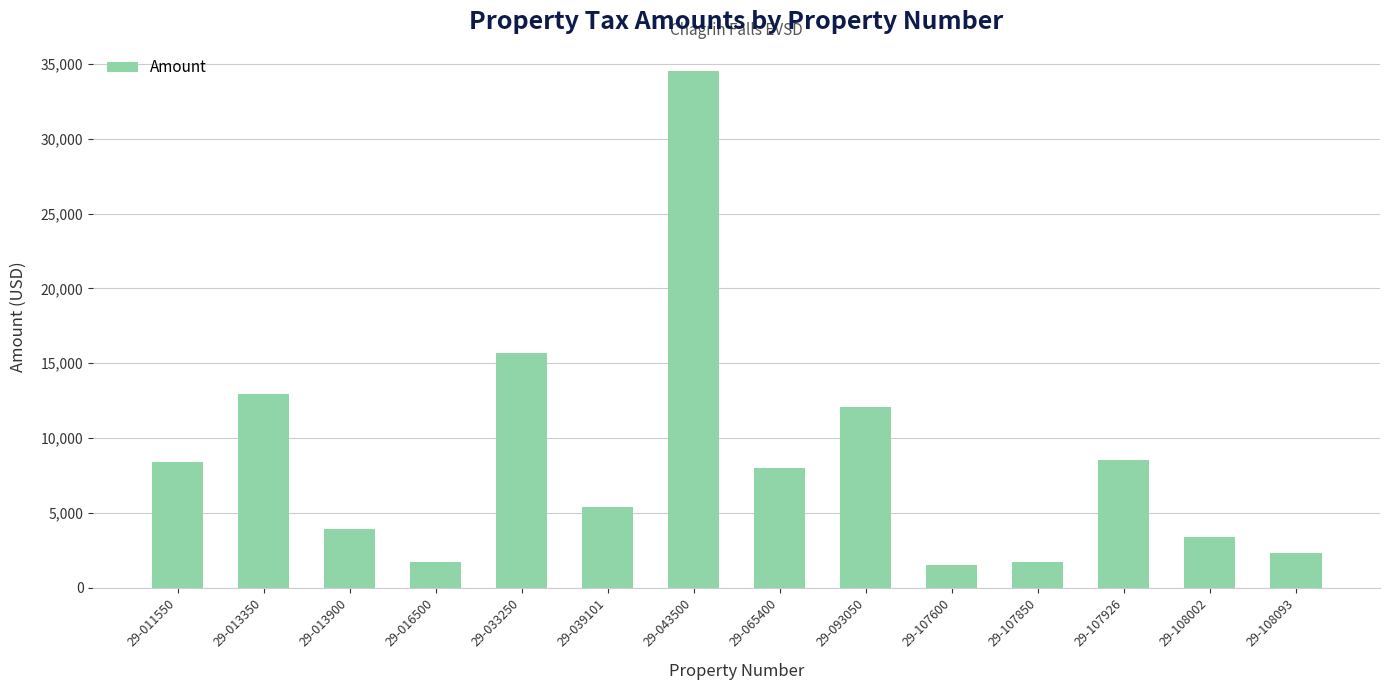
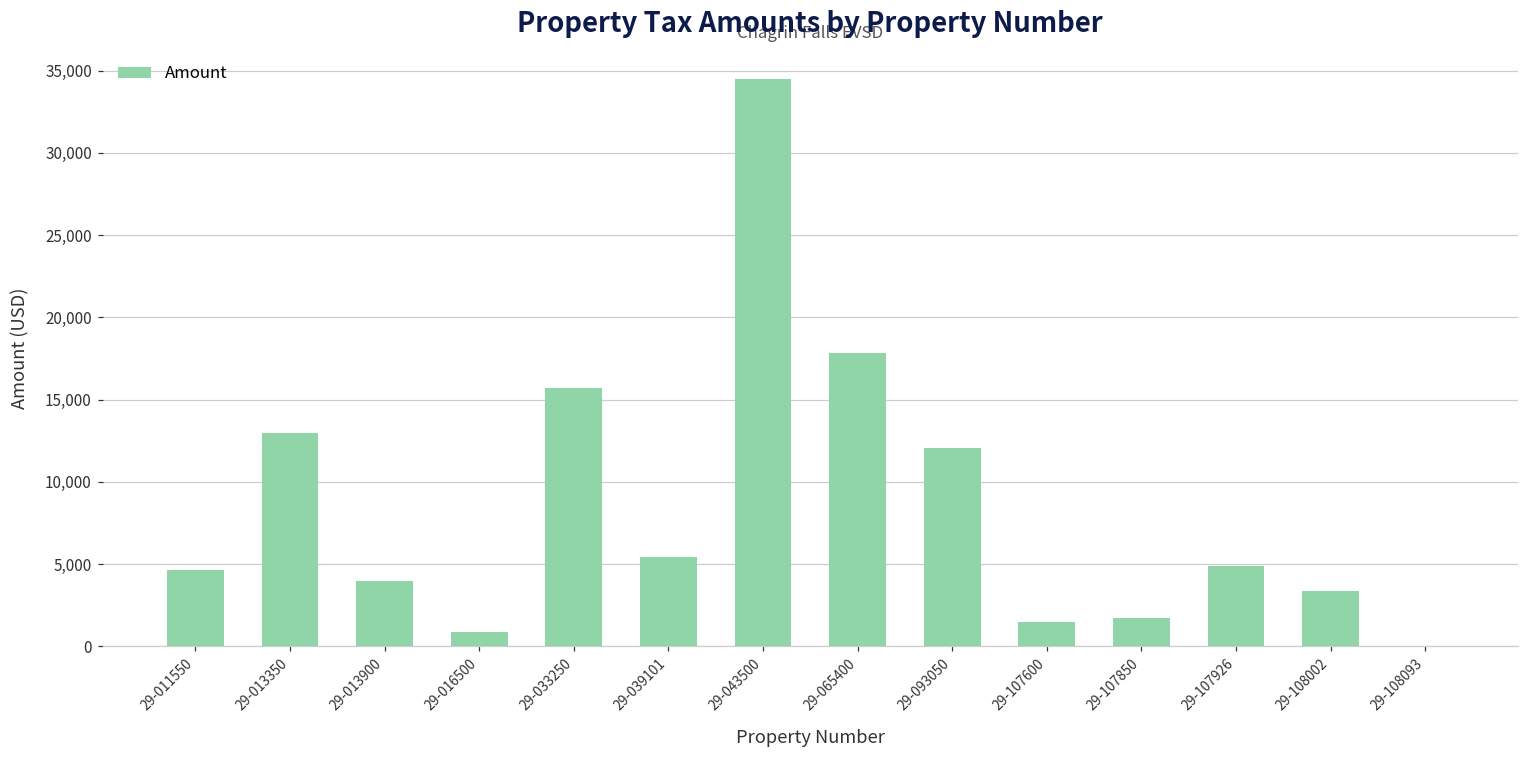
  {
-   "29-011550": "8,400",
+   "29-011550": "4,600",
    "29-013350": "12,900",
    "29-013900": "3,900",
-   "29-016500": "1,700",
+   "29-016500": "900",
    "29-033250": "15,700",
    "29-039101": "5,400",
    "29-043500": "34,500",
-   "29-065400": "8,000",
+   "29-065400": "17,900",
    "29-093050": "12,100",
    "29-107600": "1,500",
    "29-107850": "1,700",
-   "29-107926": "8,500",
+   "29-107926": "4,900",
    "29-108002": "3,400",
-   "29-108093": "2,300"
+   "29-108093": "0"
  }
